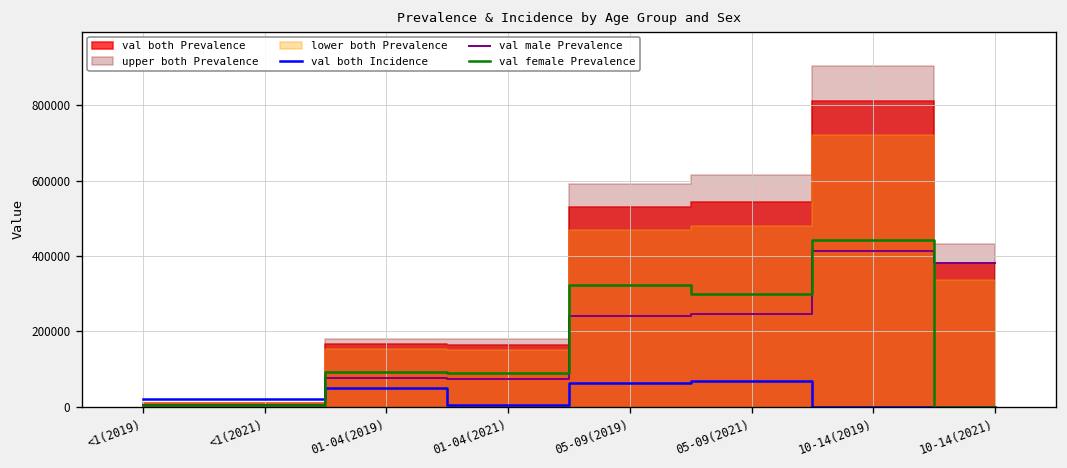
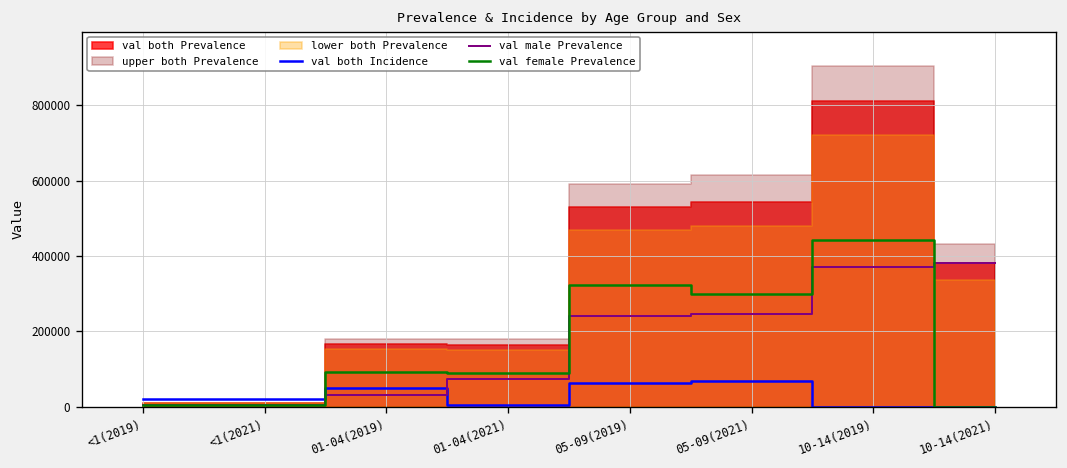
  {
    "val both Incidence": {
      "<1(2019)": 20000,
      "<1(2021)": 20000,
      "01-04(2019)": 50000,
      "01-04(2021)": 0,
      "05-09(2019)": 60000,
      "05-09(2021)": 70000,
      "10-14(2019)": 0
    },
    "val male Prevalence": {
-     "01-04(2019)": 80000,
+     "01-04(2019)": 30000,
      "01-04(2021)": 70000,
      "05-09(2019)": 240000,
      "05-09(2021)": 250000,
-     "10-14(2019)": 410000
+     "10-14(2019)": 370000
    },
    "val female Prevalence": {
      "01-04(2019)": 90000,
      "01-04(2021)": 90000,
      "05-09(2019)": 320000,
      "05-09(2021)": 300000,
      "10-14(2019)": 440000
    }
  }
